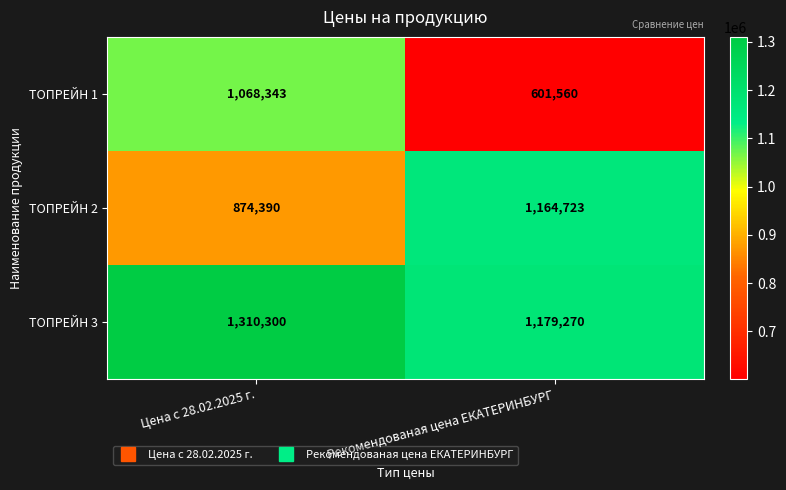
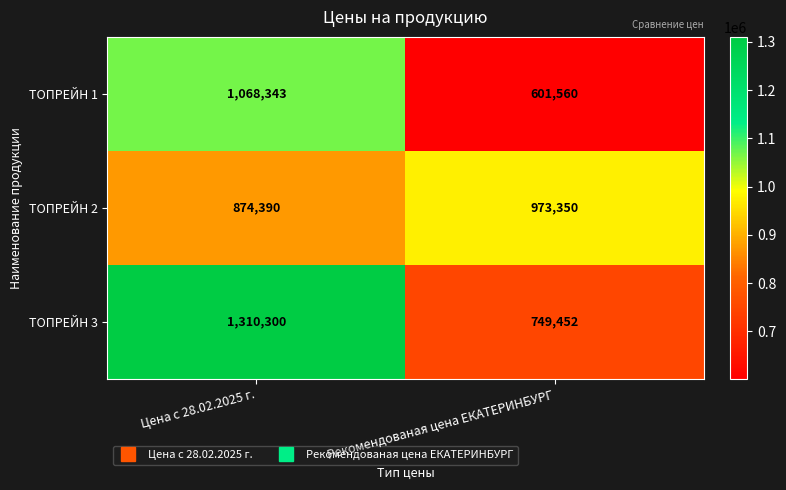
  {
    "ТОПРЕЙН 1": {
      "Цена с 28.02.2025 г.": "1,068,343",
      "Рекомендованая цена ЕКАТЕРИНБУРГ": "601,560"
    },
    "ТОПРЕЙН 2": {
      "Цена с 28.02.2025 г.": "874,390",
-     "Рекомендованая цена ЕКАТЕРИНБУРГ": "1,164,723"
+     "Рекомендованая цена ЕКАТЕРИНБУРГ": "973,350"
    },
    "ТОПРЕЙН 3": {
      "Цена с 28.02.2025 г.": "1,310,300",
-     "Рекомендованая цена ЕКАТЕРИНБУРГ": "1,179,270"
+     "Рекомендованая цена ЕКАТЕРИНБУРГ": "749,452"
    }
  }
